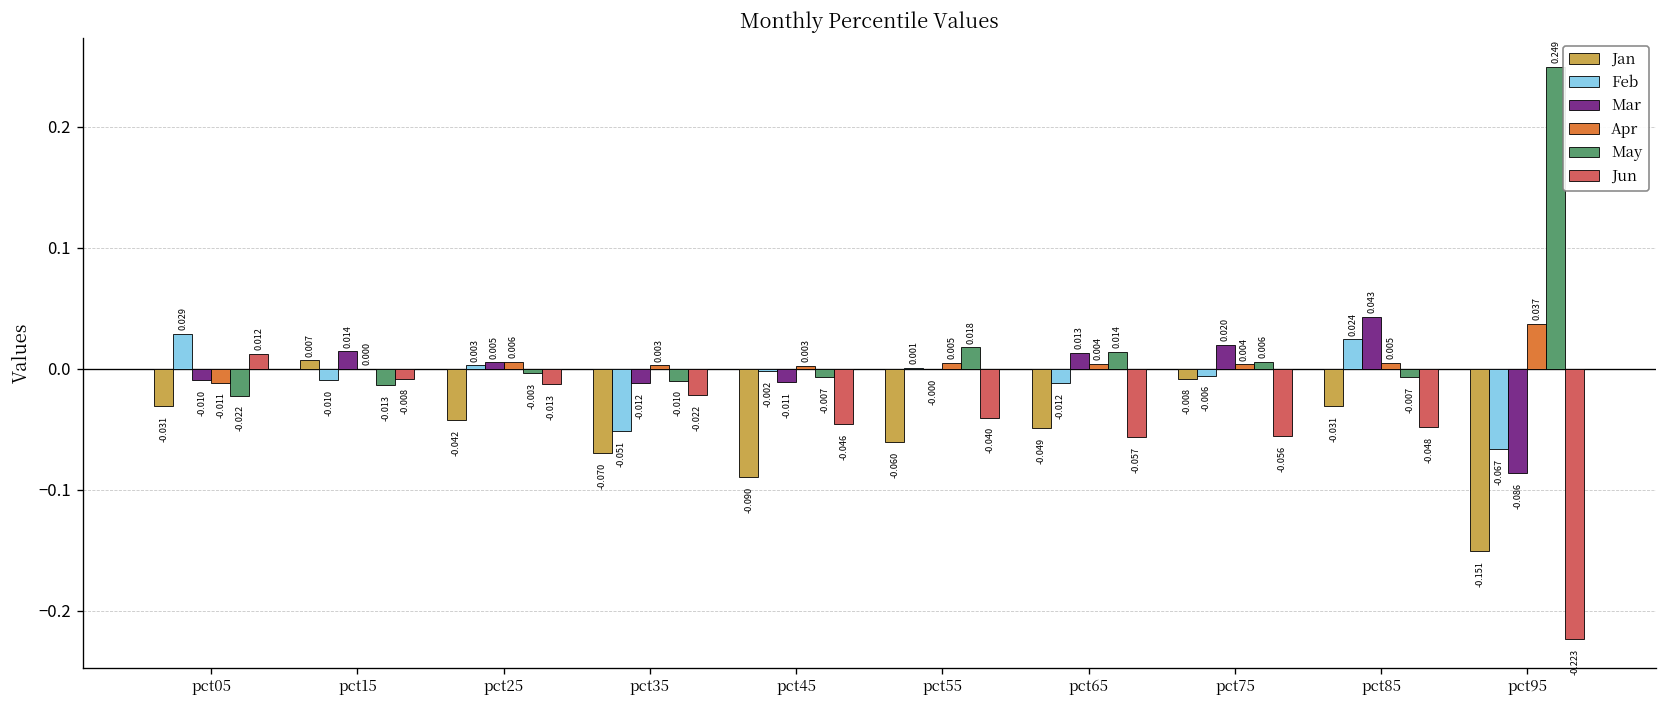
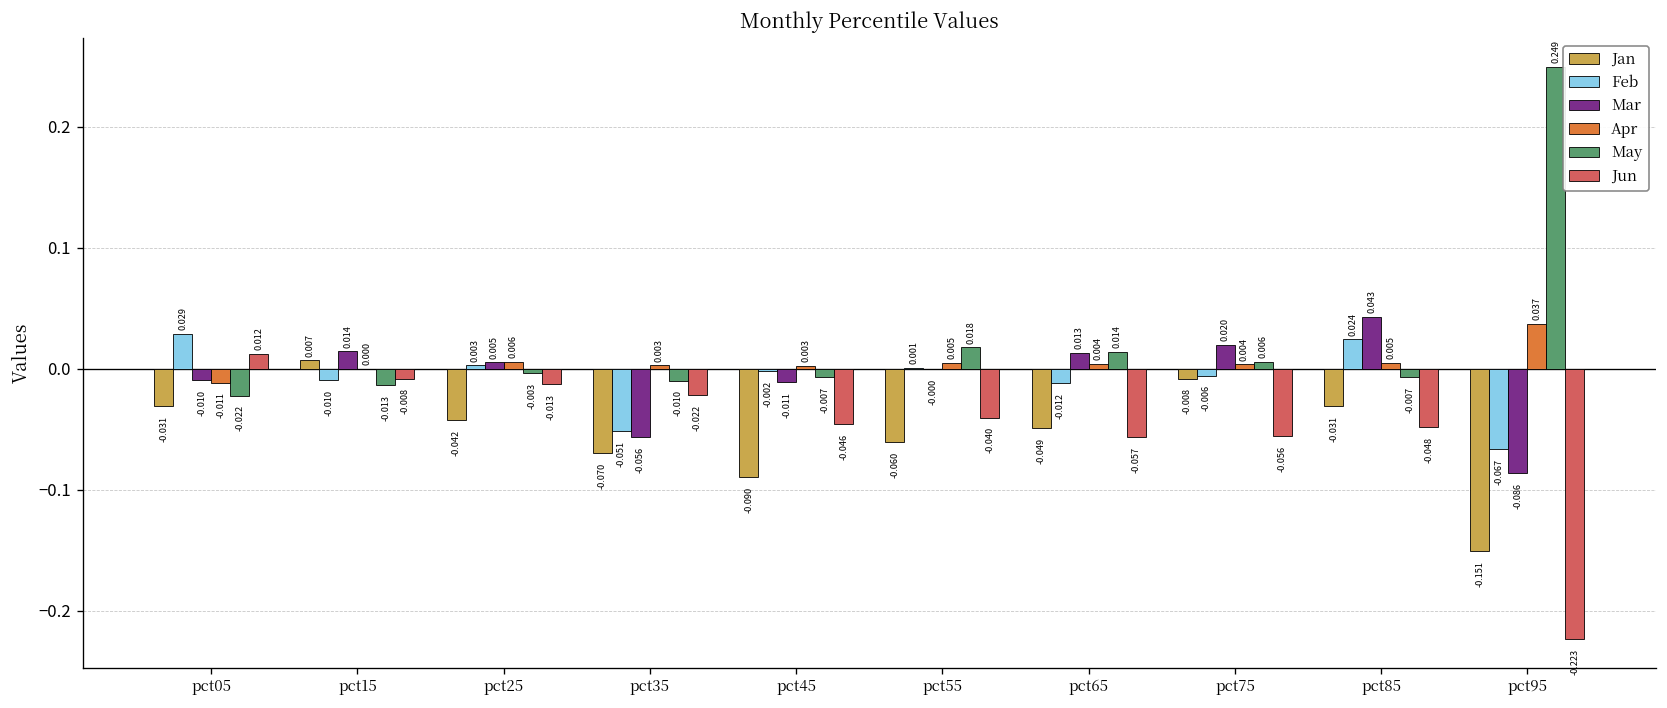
  {
    "Feb": {
      "pct05": 0.029,
      "pct15": -0.010,
      "pct25": 0.003,
      "pct35": -0.051,
      "pct45": -0.002,
      "pct55": 0.001,
      "pct65": -0.012,
      "pct75": -0.006,
      "pct85": 0.024,
      "pct95": -0.067
    },
    "Mar": {
      "pct05": -0.010,
      "pct15": 0.014,
      "pct25": 0.005,
-     "pct35": -0.012,
+     "pct35": -0.056,
      "pct45": -0.011,
      "pct55": -0.000,
      "pct65": 0.013,
      "pct75": 0.020,
      "pct85": 0.043,
      "pct95": -0.086
    },
    "May": {
      "pct05": -0.022,
      "pct15": -0.013,
      "pct25": -0.003,
      "pct35": -0.010,
      "pct45": -0.007,
      "pct55": 0.018,
      "pct65": 0.014,
      "pct75": 0.006,
      "pct85": -0.007,
      "pct95": 0.249
    }
  }
